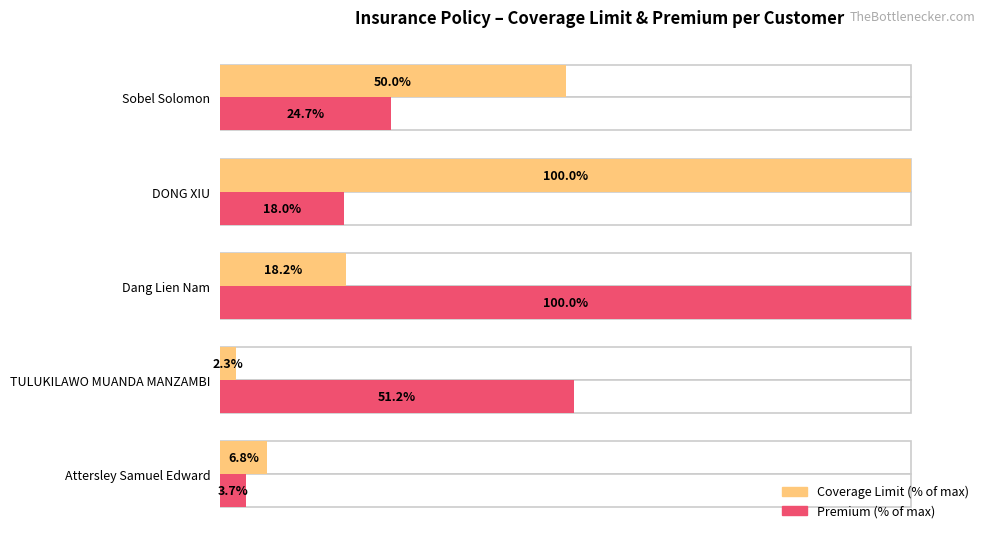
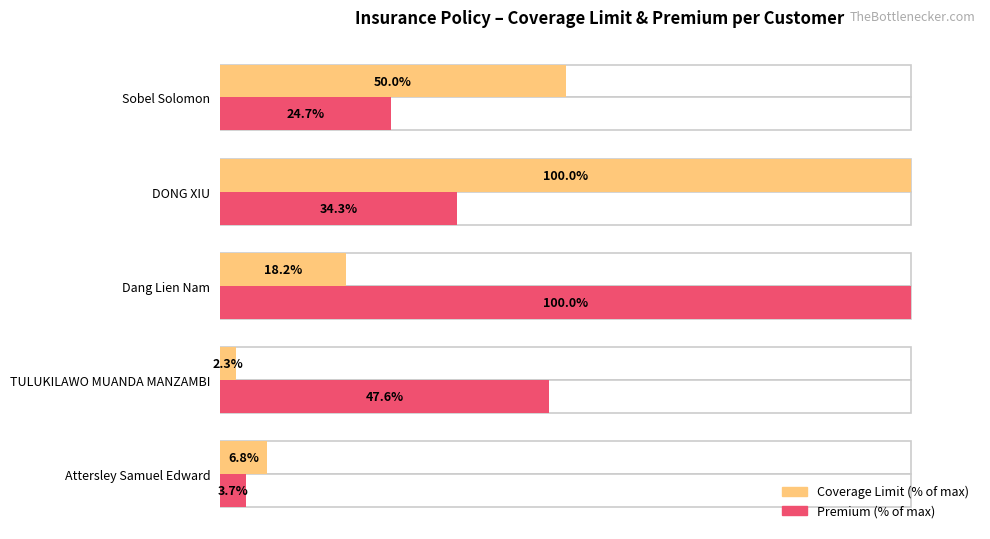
  {
    "Coverage Limit (% of max)": {
      "DONG XIU": "100.0%"
    },
    "Premium (% of max)": {
-     "DONG XIU": "18.0%",
+     "DONG XIU": "34.3%",
      "Dang Lien Nam": "100.0%",
-     "TULUKILAWO MUANDA MANZAMBI": "51.2%"
+     "TULUKILAWO MUANDA MANZAMBI": "47.6%"
    }
  }
